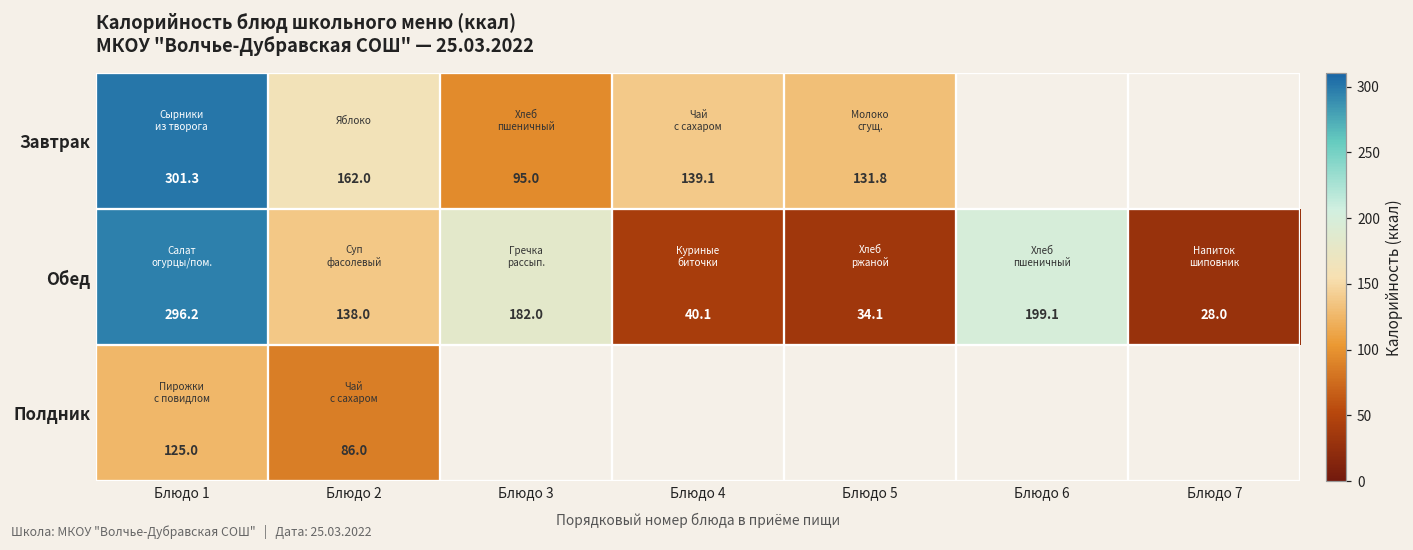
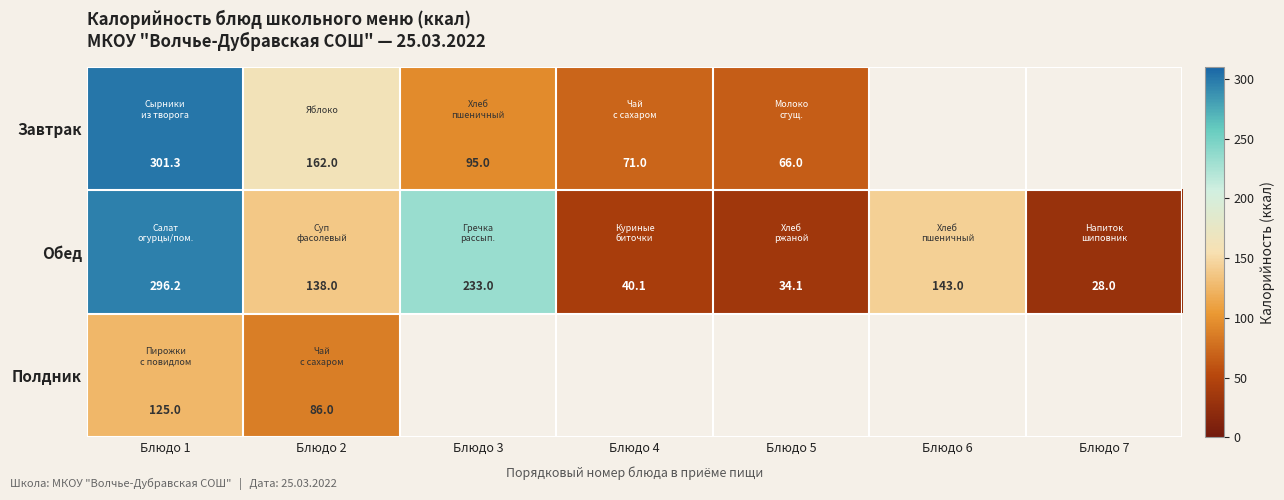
  {
    "Завтрак": {
-     "Блюдо 4": 139.1,
-     "Блюдо 5": 131.8
+     "Блюдо 4": 71.0,
+     "Блюдо 5": 66.0
    },
    "Обед": {
-     "Блюдо 3": 182.0,
-     "Блюдо 6": 199.1
+     "Блюдо 3": 233.0,
+     "Блюдо 6": 143.0
    }
  }
